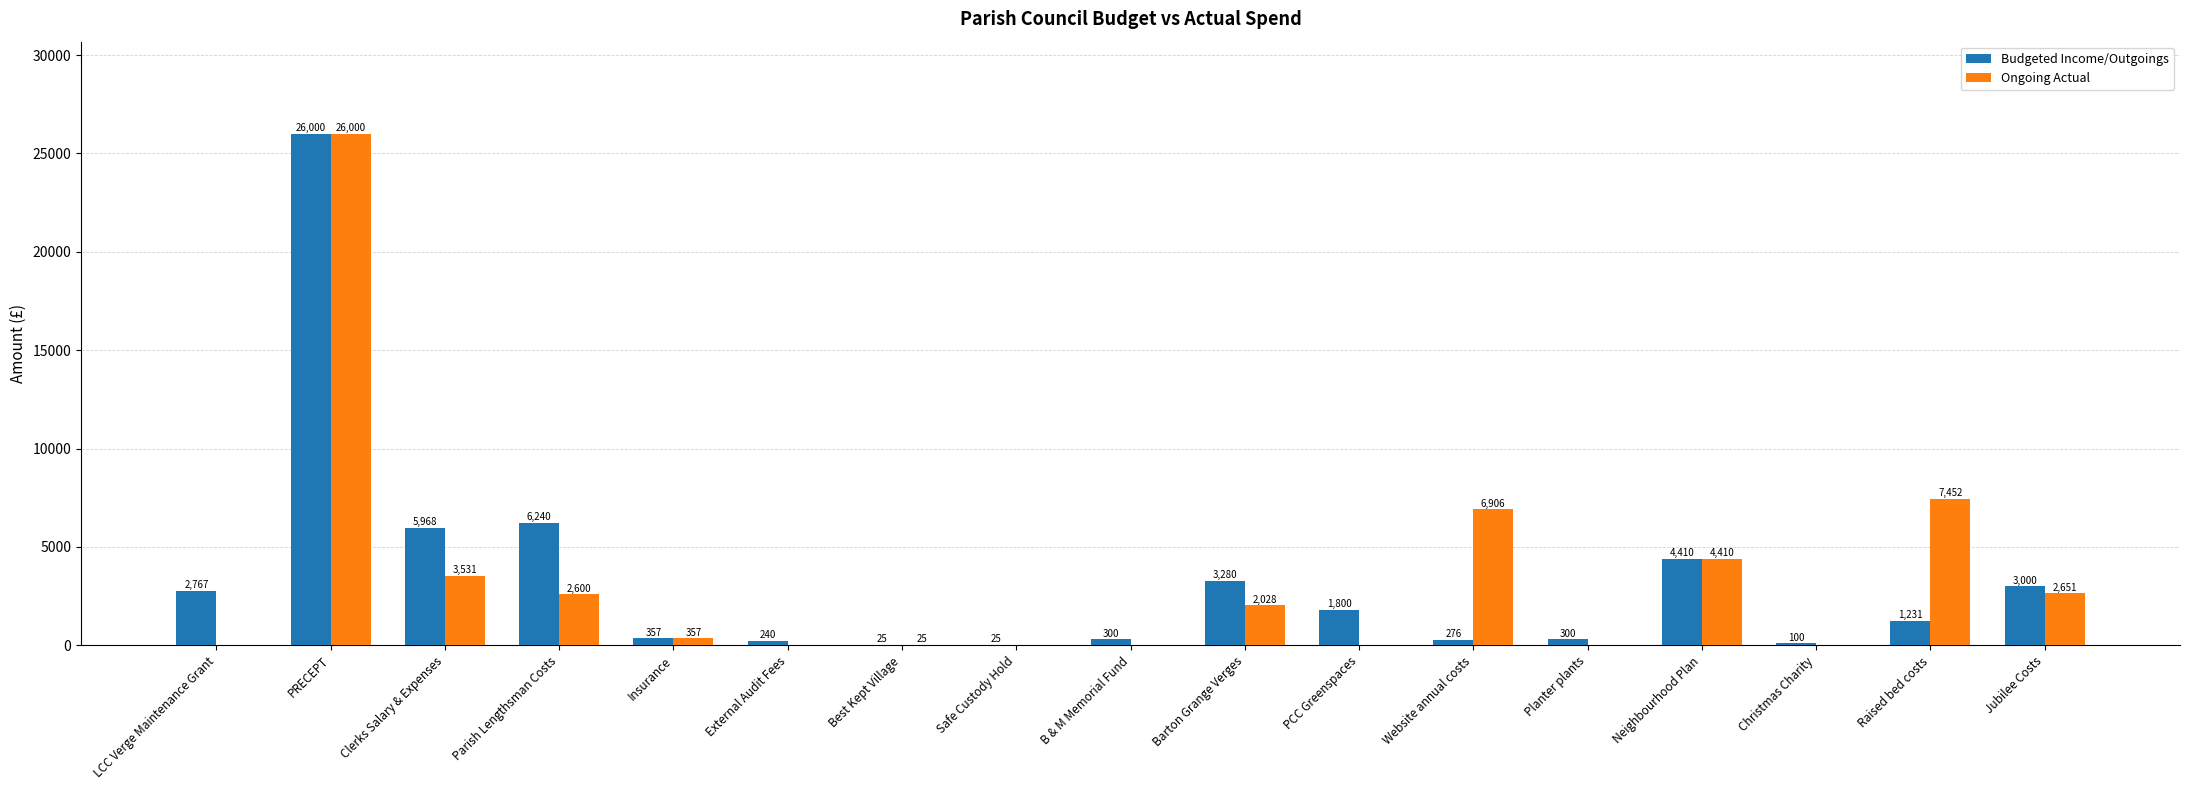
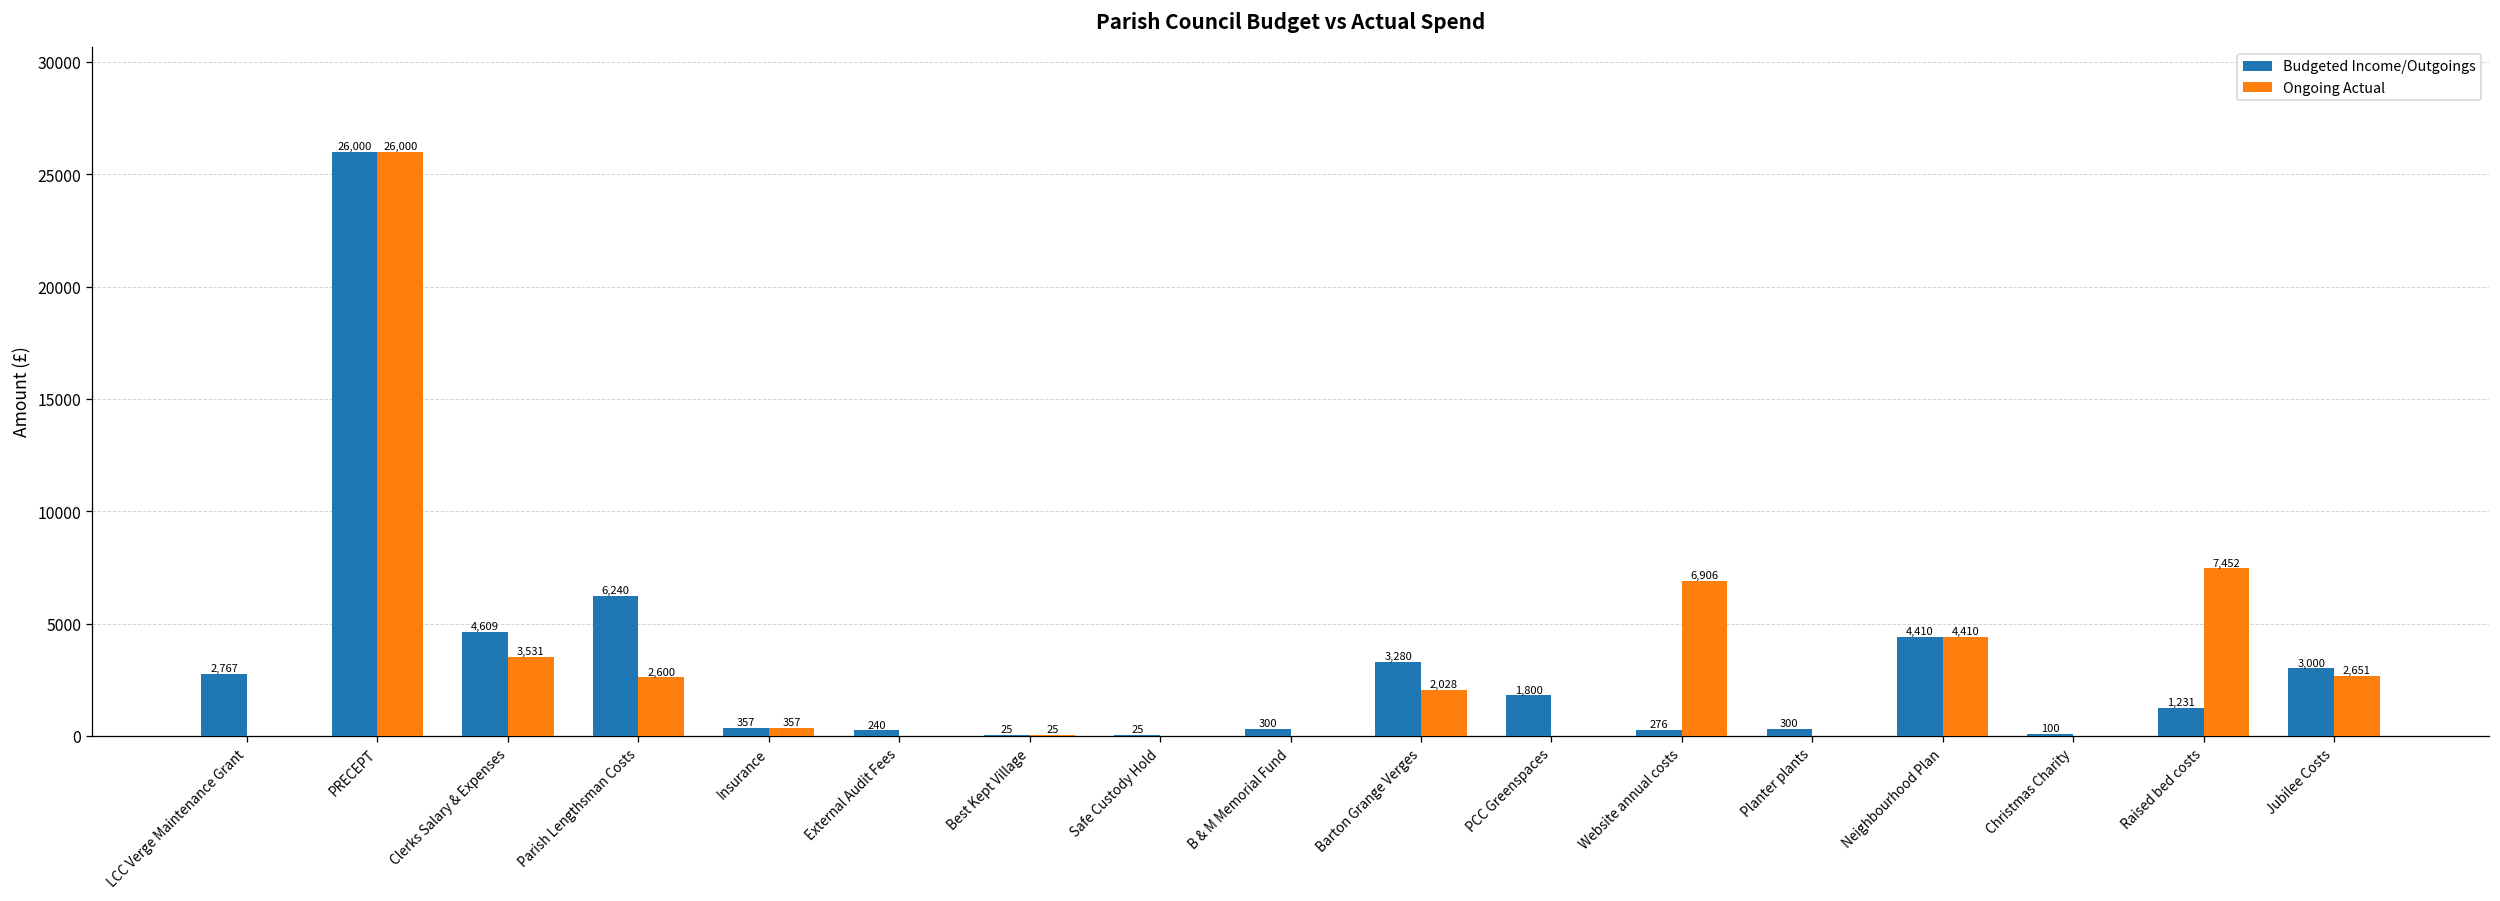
  {
    "Budgeted Income/Outgoings": {
      "LCC Verge Maintenance Grant": "2,767",
      "PRECEPT": "26,000",
-     "Clerks Salary & Expenses": "5,968",
+     "Clerks Salary & Expenses": "4,609",
      "Parish Lengthsman Costs": "6,240",
      "Insurance": "357",
      "External Audit Fees": "240",
      "Best Kept Village": "25",
      "Safe Custody Hold": "25",
      "B & M Memorial Fund": "300",
      "Barton Grange Verges": "3,280",
      "PCC Greenspaces": "1,800",
      "Website annual costs": "276",
      "Planter plants": "300",
      "Neighbourhood Plan": "4,410",
      "Christmas Charity": "100",
      "Raised bed costs": "1,231",
      "Jubilee Costs": "3,000"
    },
    "Ongoing Actual": {
      "PRECEPT": "26,000",
      "Clerks Salary & Expenses": "3,531",
      "Parish Lengthsman Costs": "2,600",
      "Insurance": "357",
      "Best Kept Village": "25",
      "Barton Grange Verges": "2,028",
      "Website annual costs": "6,906",
      "Neighbourhood Plan": "4,410",
      "Raised bed costs": "7,452",
      "Jubilee Costs": "2,651"
    }
  }
